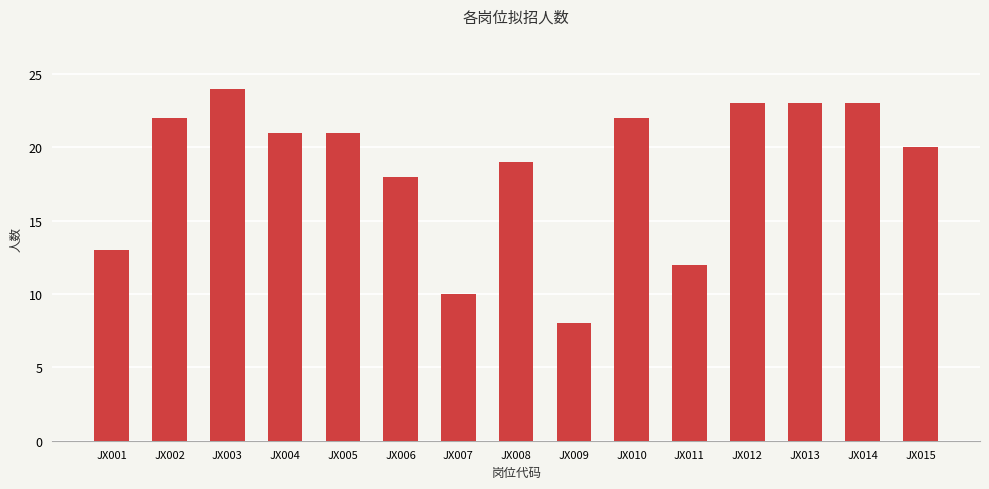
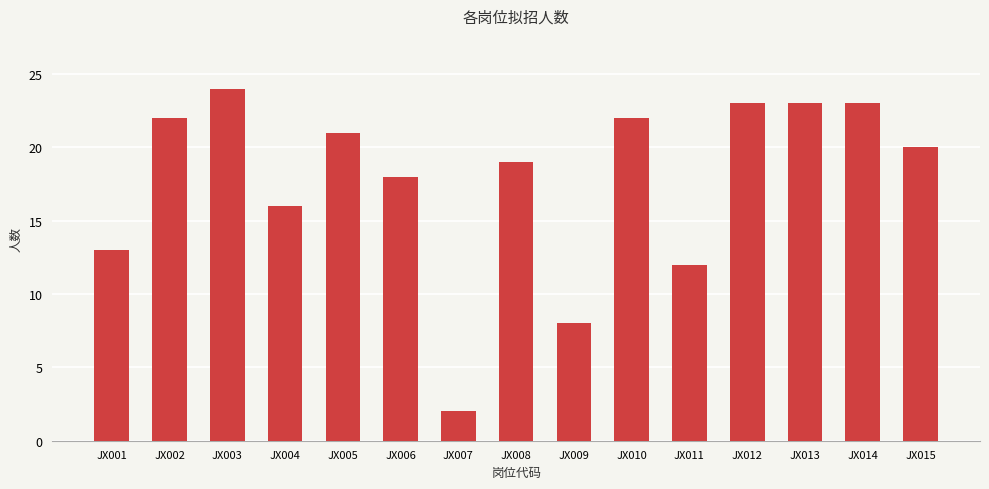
  {
    "JX001": 13,
    "JX002": 22,
    "JX003": 24,
-   "JX004": 21,
+   "JX004": 16,
    "JX005": 21,
    "JX006": 18,
-   "JX007": 10,
+   "JX007": 2,
    "JX008": 19,
    "JX009": 8,
    "JX010": 22,
    "JX011": 12,
    "JX012": 23,
    "JX013": 23,
    "JX014": 23,
    "JX015": 20
  }
